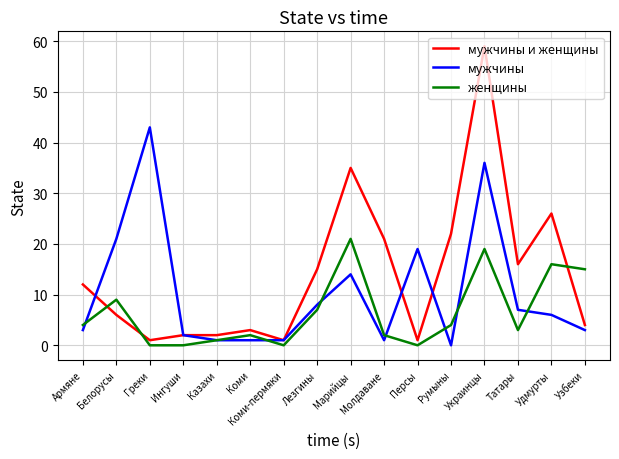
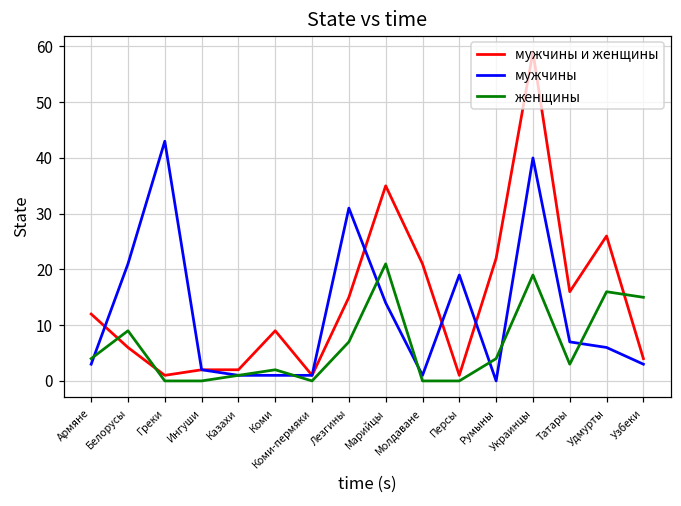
  {
    "мужчины и женщины": {
      "Армяне": 12,
      "Белорусы": 6,
      "Греки": 1,
      "Казахи": 2,
-     "Коми": 3,
+     "Коми": 9,
      "Лезгины": 15,
      "Марийцы": 35,
      "Молдаване": 21,
      "Персы": 1,
      "Румыны": 22,
      "Татары": 16,
      "Удмурты": 26,
      "Узбеки": 4
    },
    "мужчины": {
      "Армяне": 3,
      "Белорусы": 21,
      "Греки": 43,
      "Коми": 1,
-     "Лезгины": 8,
+     "Лезгины": 31,
      "Марийцы": 14,
      "Молдаване": 1,
      "Персы": 19,
      "Румыны": 0,
-     "Украинцы": 36,
+     "Украинцы": 40,
      "Татары": 7,
      "Удмурты": 6,
      "Узбеки": 3
    },
    "женщины": {
      "Армяне": 4,
      "Белорусы": 9,
      "Греки": 0,
      "Ингуши": 0,
      "Коми": 2,
      "Коми-пермяки": 0,
      "Лезгины": 7,
      "Марийцы": 21,
-     "Молдаване": 2,
+     "Молдаване": 0,
      "Персы": 0,
      "Румыны": 4,
      "Украинцы": 19,
      "Татары": 3,
      "Удмурты": 16,
      "Узбеки": 15
    }
  }
